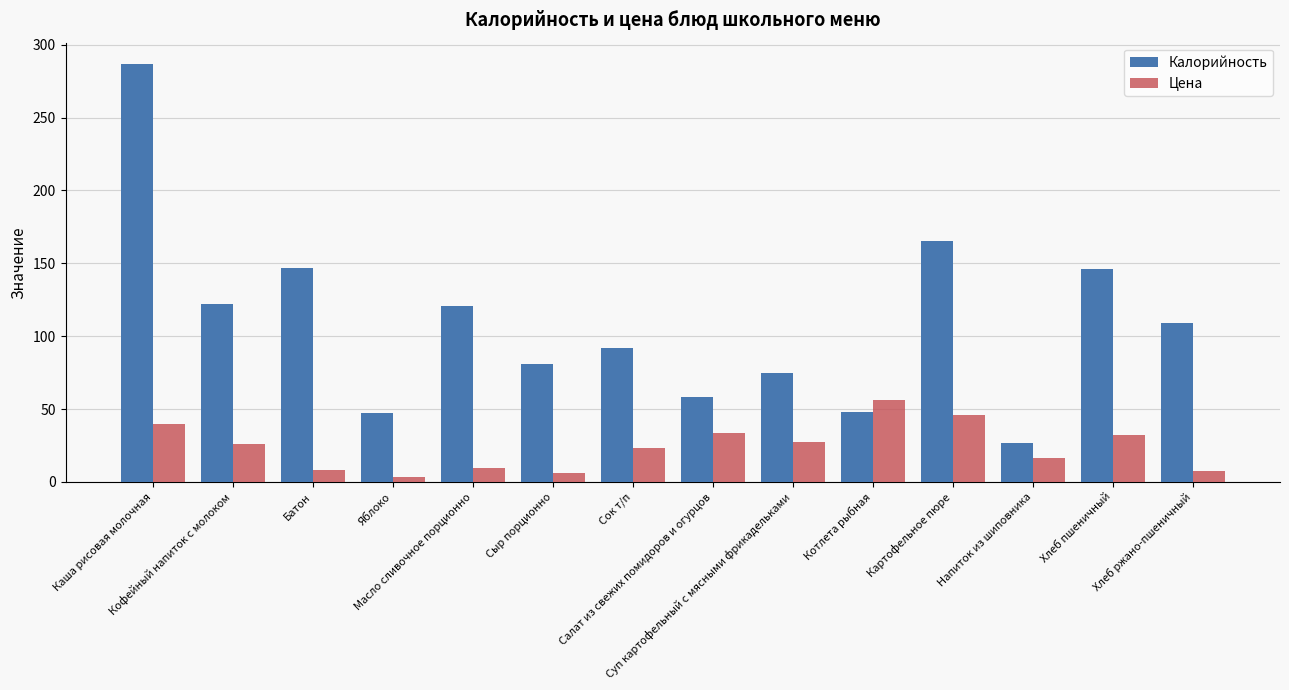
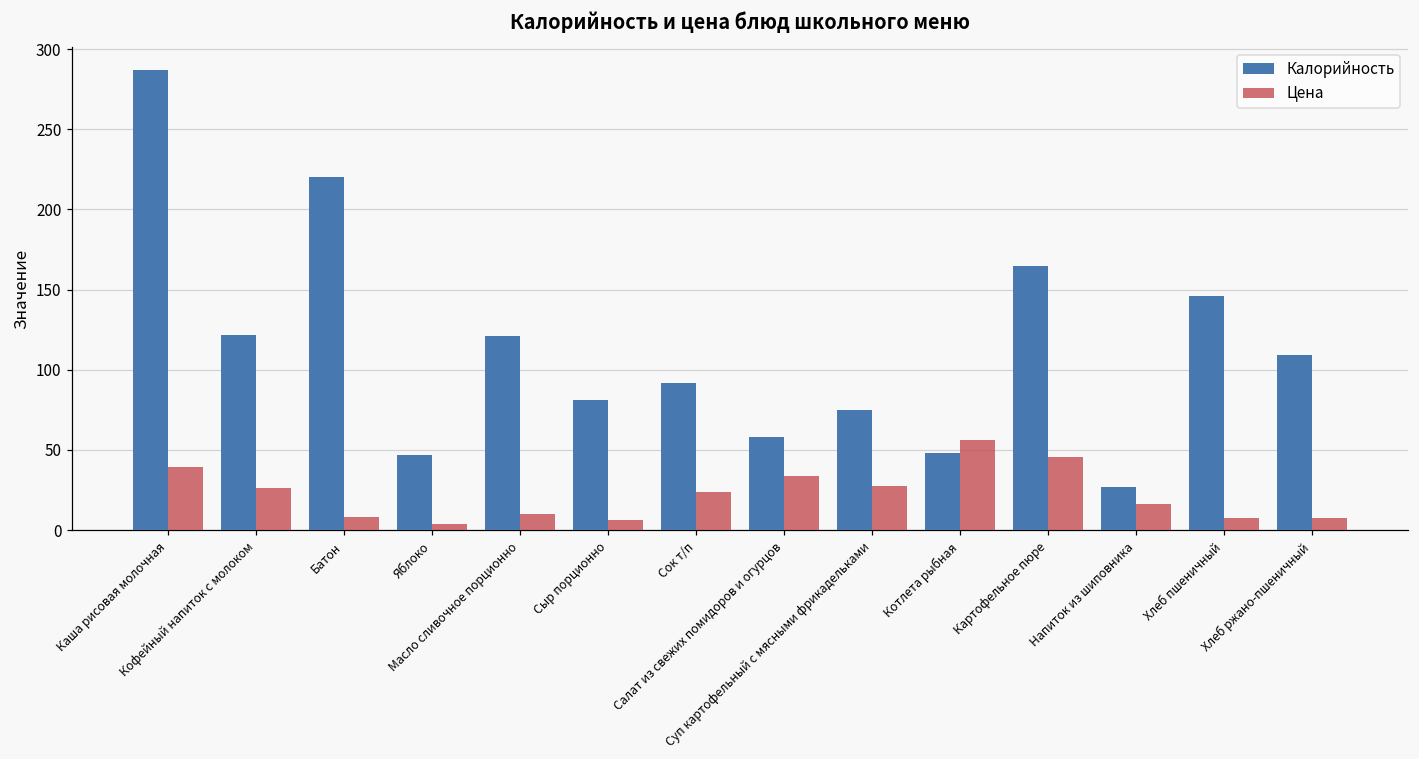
  {
    "Калорийность": {
      "Каша рисовая молочная": 287,
      "Кофейный напиток с молоком": 122,
-     "Батон": 147,
+     "Батон": 220,
      "Яблоко": 47,
      "Масло сливочное порционно": 121,
      "Сыр порционно": 81,
      "Сок т/п": 92,
      "Салат из свежих помидоров и огурцов": 58,
      "Суп картофельный с мясными фрикадельками": 75,
      "Котлета рыбная": 48,
      "Картофельное пюре": 165,
      "Напиток из шиповника": 27,
      "Хлеб пшеничный": 146,
      "Хлеб ржано-пшеничный": 109
    },
    "Цена": {
      "Каша рисовая молочная": 40,
      "Кофейный напиток с молоком": 26,
      "Батон": 9,
      "Яблоко": 4,
      "Масло сливочное порционно": 10,
      "Сыр порционно": 6,
      "Сок т/п": 24,
      "Салат из свежих помидоров и огурцов": 34,
      "Суп картофельный с мясными фрикадельками": 27,
      "Котлета рыбная": 56,
      "Картофельное пюре": 46,
      "Напиток из шиповника": 17,
-     "Хлеб пшеничный": 32,
+     "Хлеб пшеничный": 7,
      "Хлеб ржано-пшеничный": 7
    }
  }
